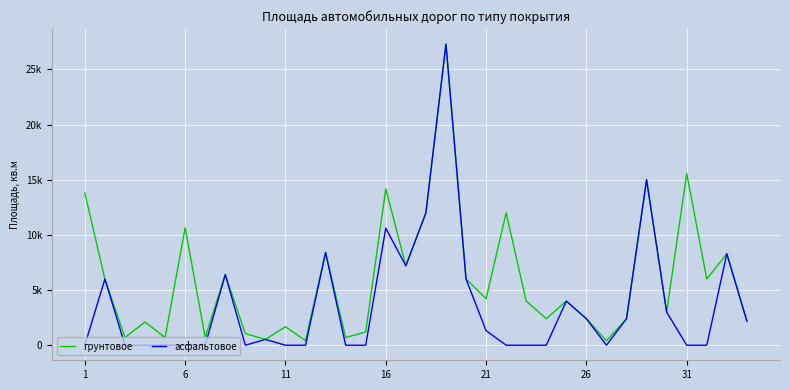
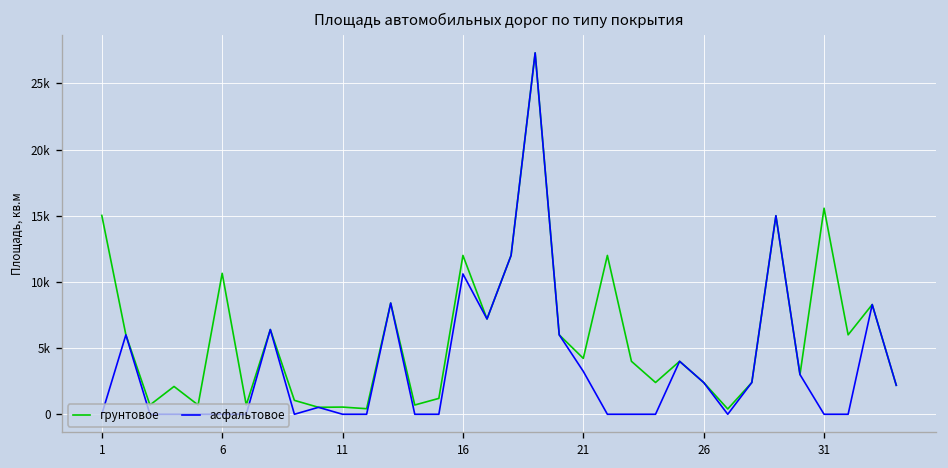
  {
    "грунтовое": {
-     "1": 13800,
+     "1": 15000,
      "6": 10600,
-     "11": 1700,
-     "16": 14200,
+     "11": 500,
+     "16": 12000,
      "21": 4200,
      "31": 15600
    },
    "асфальтовое": {
      "11": 0,
      "16": 10600,
-     "21": 1300,
+     "21": 3200,
      "31": 0
    }
  }
